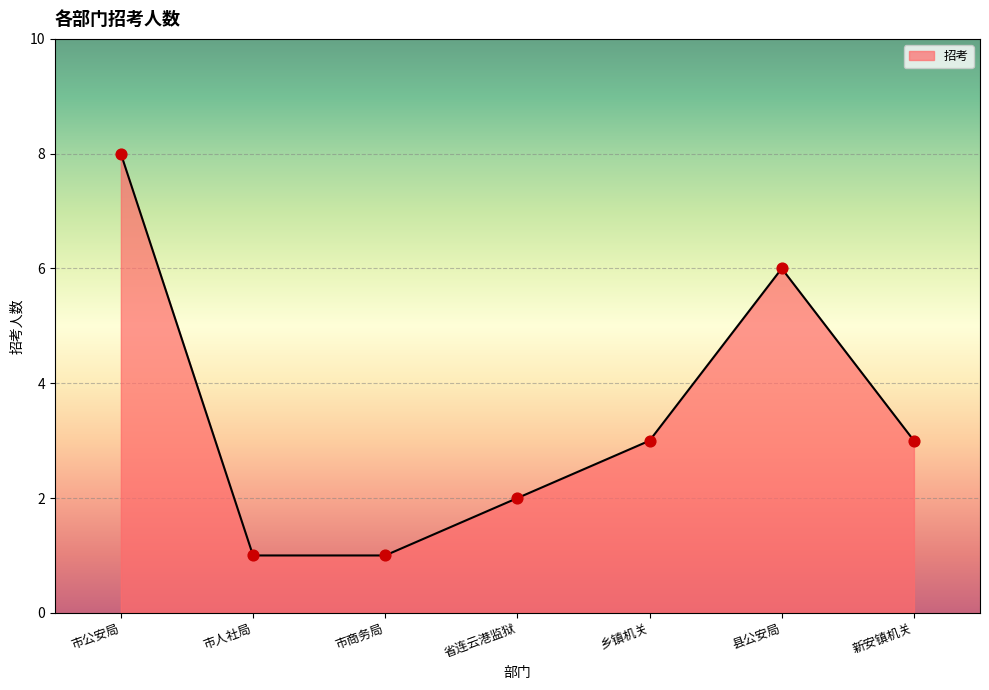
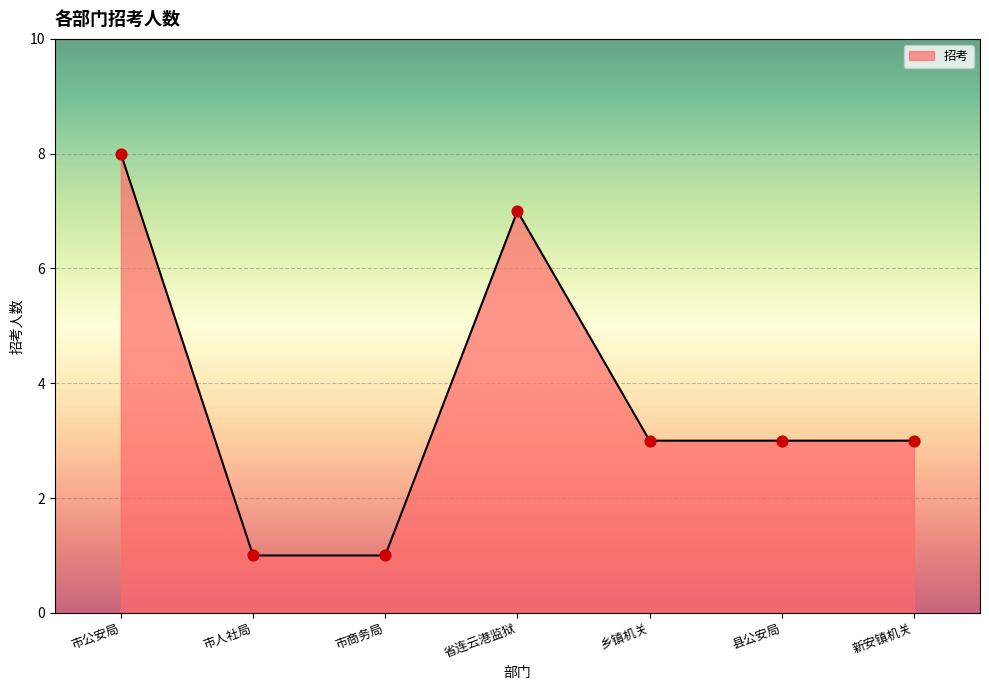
  {
    "市公安局": 8,
    "市人社局": 1,
    "市商务局": 1,
-   "省连云港监狱": 2,
+   "省连云港监狱": 7,
    "乡镇机关": 3,
-   "县公安局": 6,
+   "县公安局": 3,
    "新安镇机关": 3
  }
